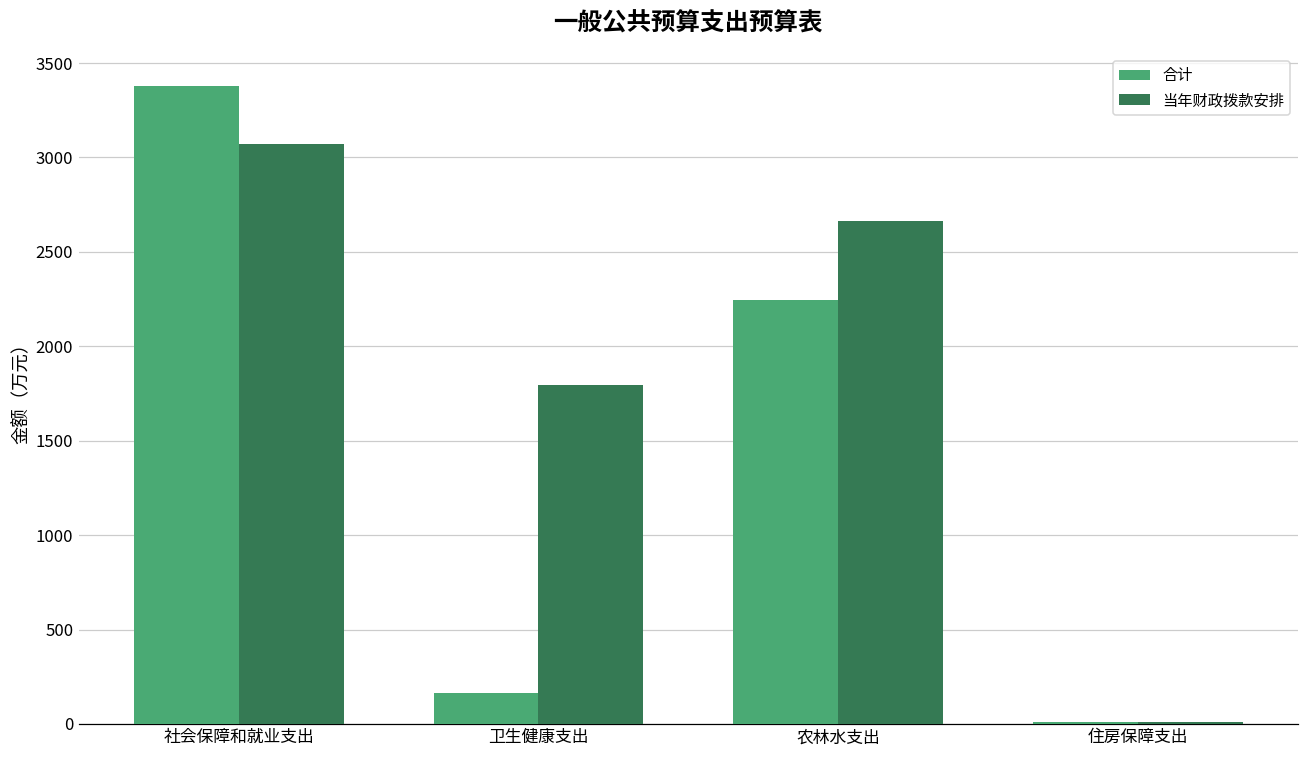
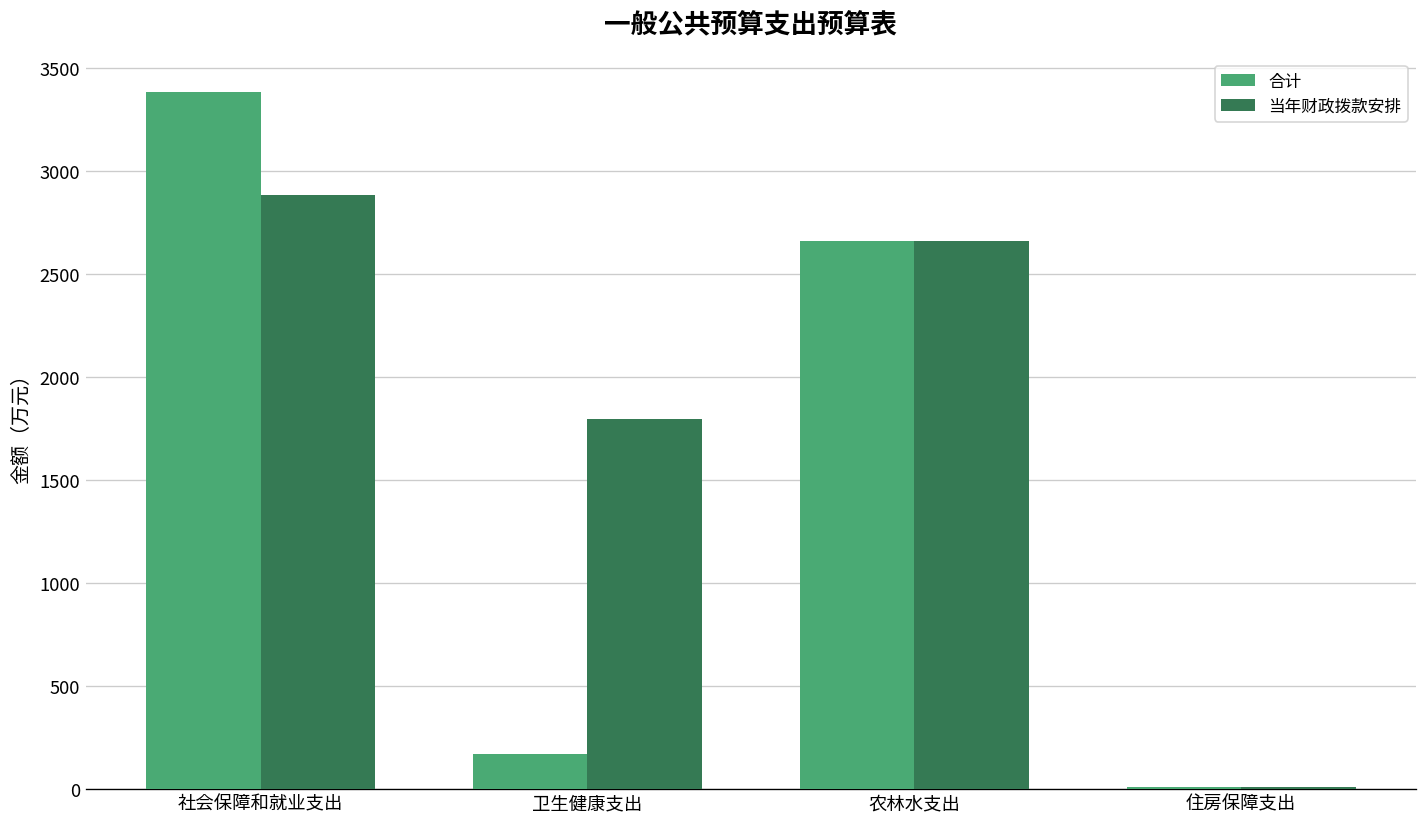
  {
    "合计": {
      "社会保障和就业支出": 3380,
      "卫生健康支出": 170,
-     "农林水支出": 2240
+     "农林水支出": 2660
    },
    "当年财政拨款安排": {
-     "社会保障和就业支出": 3070,
+     "社会保障和就业支出": 2880,
      "卫生健康支出": 1790,
      "农林水支出": 2660
    }
  }
